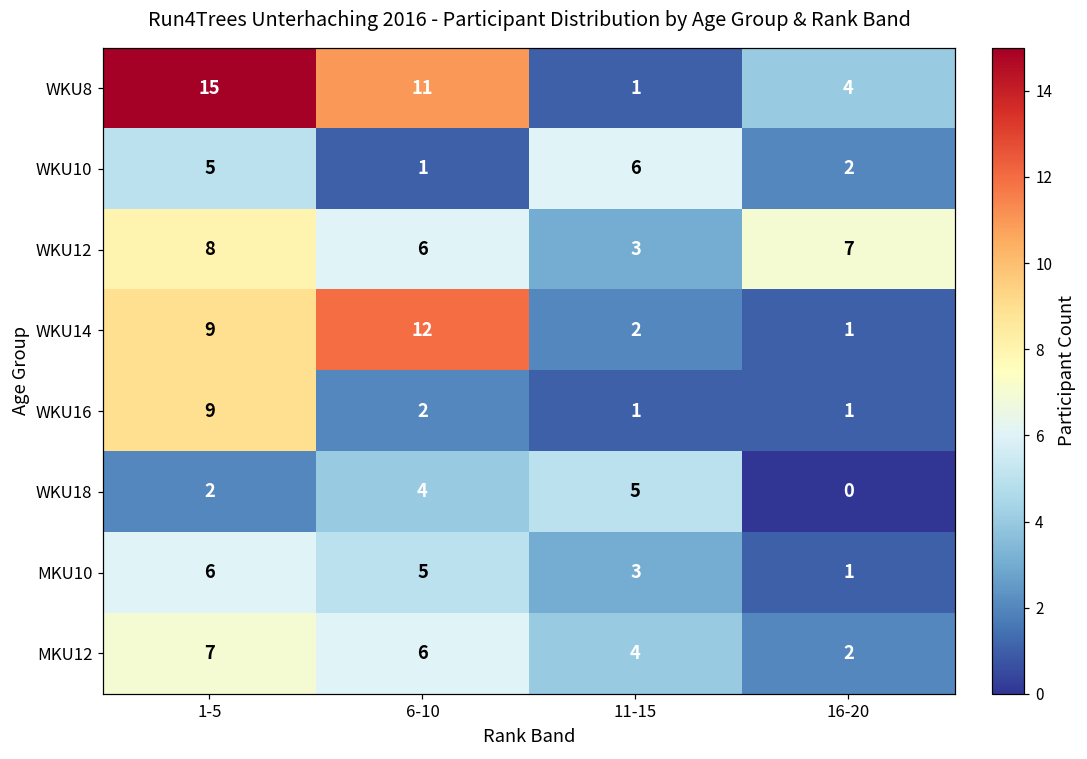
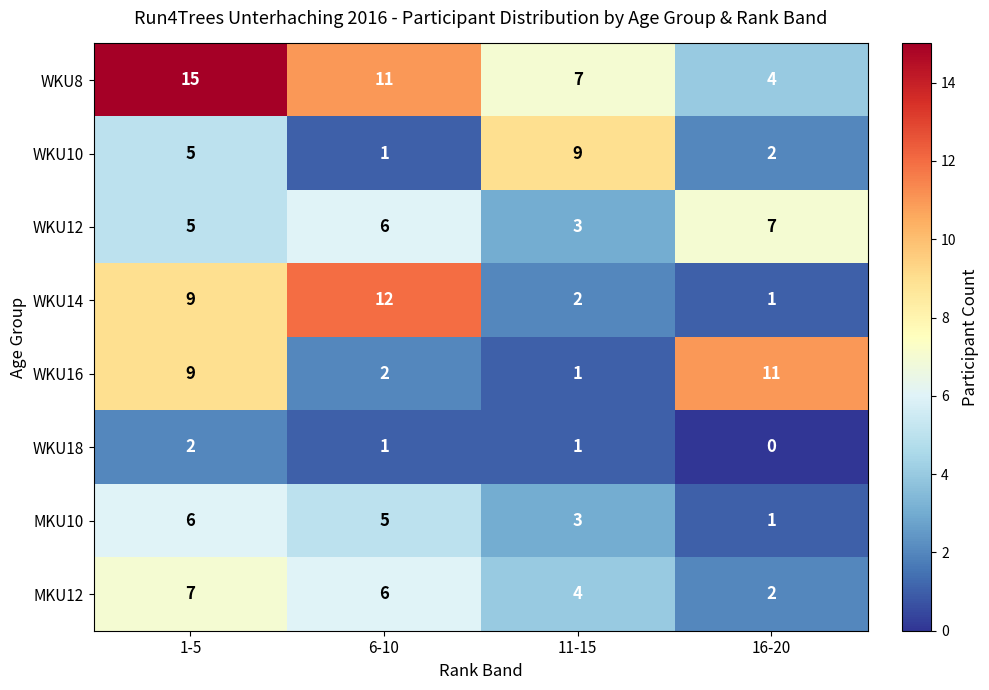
  {
    "WKU8": {
      "1-5": 15,
      "6-10": 11,
-     "11-15": 1,
+     "11-15": 7,
      "16-20": 4
    },
    "WKU10": {
      "1-5": 5,
      "6-10": 1,
-     "11-15": 6,
+     "11-15": 9,
      "16-20": 2
    },
    "WKU12": {
-     "1-5": 8,
+     "1-5": 5,
      "6-10": 6,
      "11-15": 3,
      "16-20": 7
    },
    "WKU14": {
      "1-5": 9,
      "6-10": 12,
      "11-15": 2,
      "16-20": 1
    },
    "WKU16": {
      "1-5": 9,
      "6-10": 2,
      "11-15": 1,
-     "16-20": 1
+     "16-20": 11
    },
    "WKU18": {
      "1-5": 2,
-     "6-10": 4,
-     "11-15": 5,
+     "6-10": 1,
+     "11-15": 1,
      "16-20": 0
    },
    "MKU10": {
      "1-5": 6,
      "6-10": 5,
      "11-15": 3,
      "16-20": 1
    },
    "MKU12": {
      "1-5": 7,
      "6-10": 6,
      "11-15": 4,
      "16-20": 2
    }
  }
